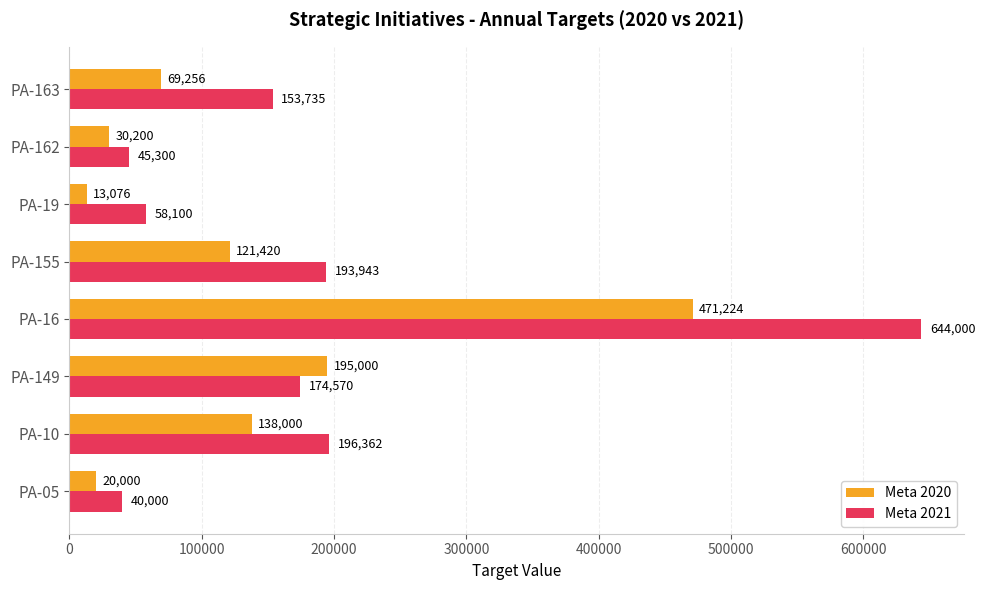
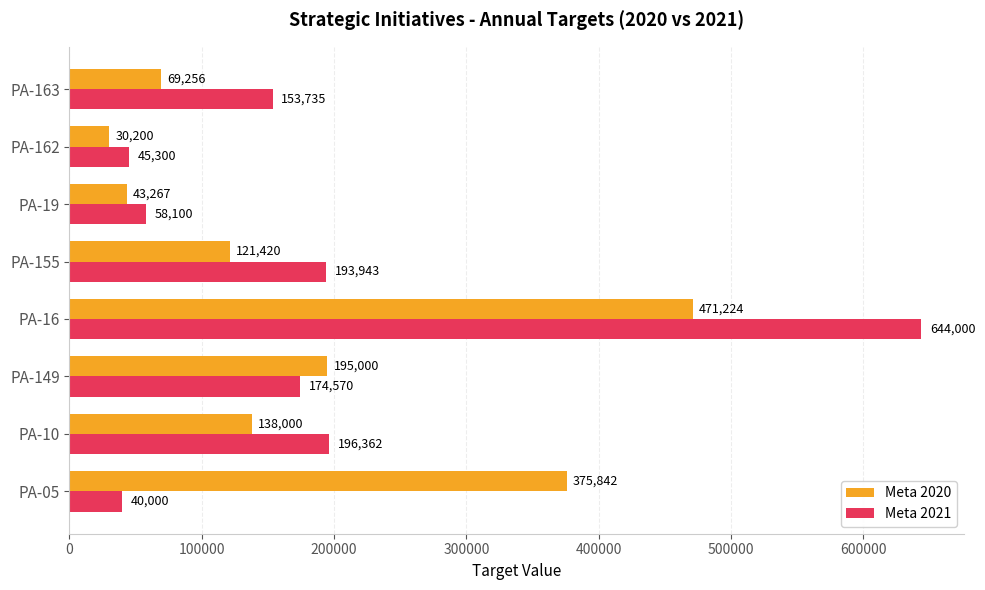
  {
    "Meta 2020": {
      "PA-163": "69,256",
      "PA-162": "30,200",
-     "PA-19": "13,076",
+     "PA-19": "43,267",
      "PA-155": "121,420",
      "PA-16": "471,224",
      "PA-149": "195,000",
      "PA-10": "138,000",
-     "PA-05": "20,000"
+     "PA-05": "375,842"
    },
    "Meta 2021": {
      "PA-163": "153,735",
      "PA-162": "45,300",
      "PA-19": "58,100",
      "PA-155": "193,943",
      "PA-16": "644,000",
      "PA-149": "174,570",
      "PA-10": "196,362",
      "PA-05": "40,000"
    }
  }
